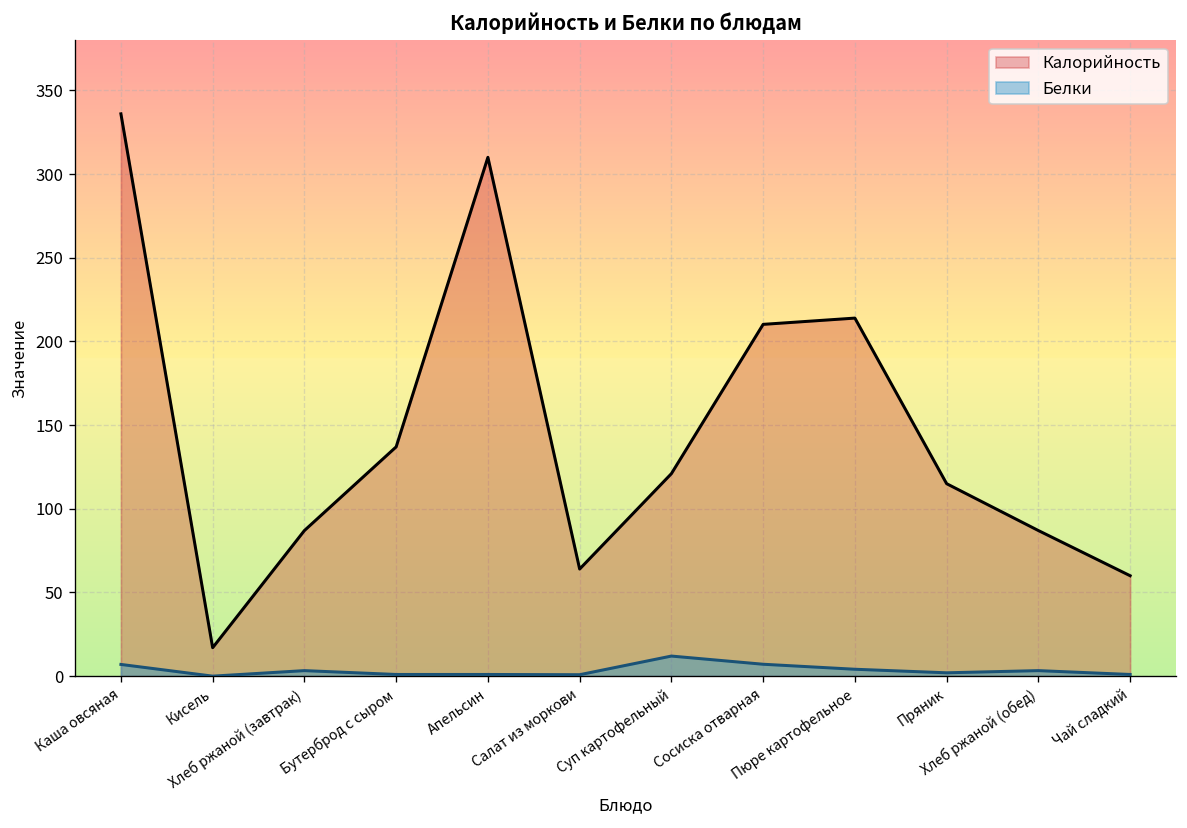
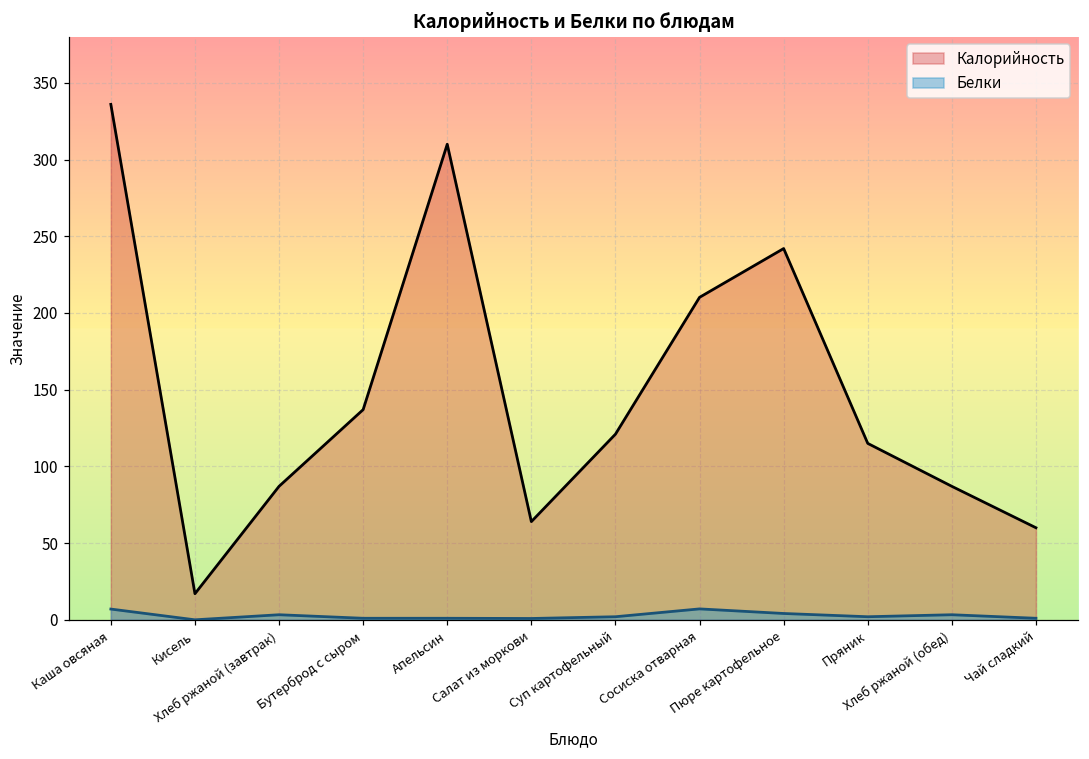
  {
    "Калорийность": {
      "Каша овсяная": 336,
      "Кисель": 17,
      "Хлеб ржаной (завтрак)": 87,
      "Бутерброд с сыром": 137,
      "Апельсин": 310,
      "Салат из моркови": 64,
      "Суп картофельный": 121,
      "Сосиска отварная": 210,
-     "Пюре картофельное": 214,
+     "Пюре картофельное": 242,
      "Пряник": 115,
      "Хлеб ржаной (обед)": 87,
      "Чай сладкий": 60
    },
    "Белки": {
      "Каша овсяная": 7,
      "Кисель": 0,
      "Хлеб ржаной (завтрак)": 3,
      "Бутерброд с сыром": 1,
      "Апельсин": 1,
      "Салат из моркови": 1,
-     "Суп картофельный": 12,
+     "Суп картофельный": 2,
      "Сосиска отварная": 7,
      "Пюре картофельное": 4,
      "Пряник": 2,
      "Хлеб ржаной (обед)": 3,
      "Чай сладкий": 1
    }
  }
